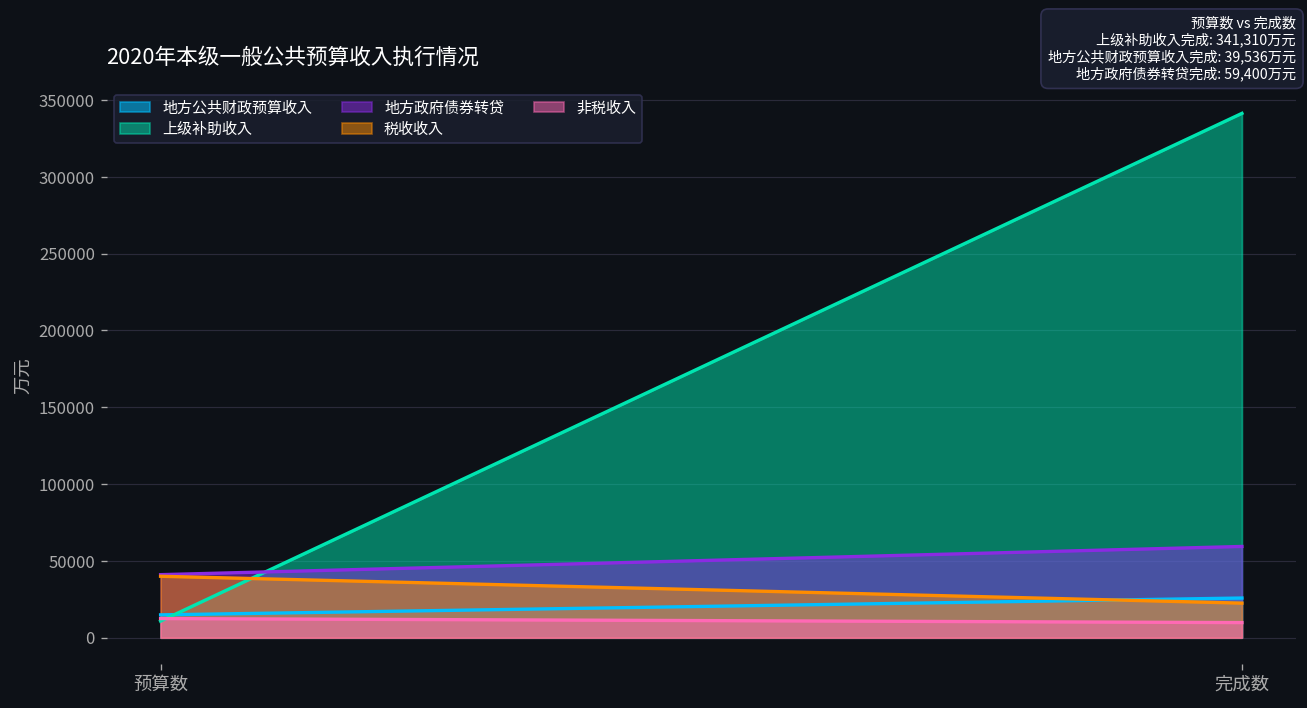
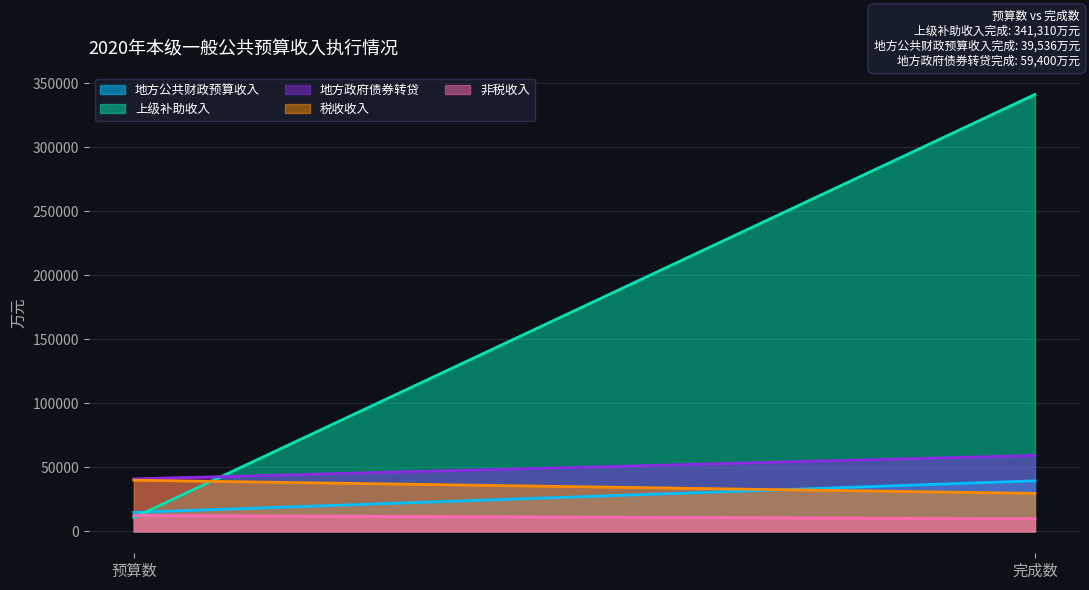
  {
    "地方公共财政预算收入": {
      "预算数": 15000,
-     "完成数": 26000
+     "完成数": 40000
    },
    "上级补助收入": {
      "完成数": 341000
    },
    "地方政府债券转贷": {
      "完成数": 59000
    },
    "税收收入": {
-     "完成数": 23000
+     "完成数": 30000
    },
    "非税收入": {
      "完成数": 10000
    }
  }
